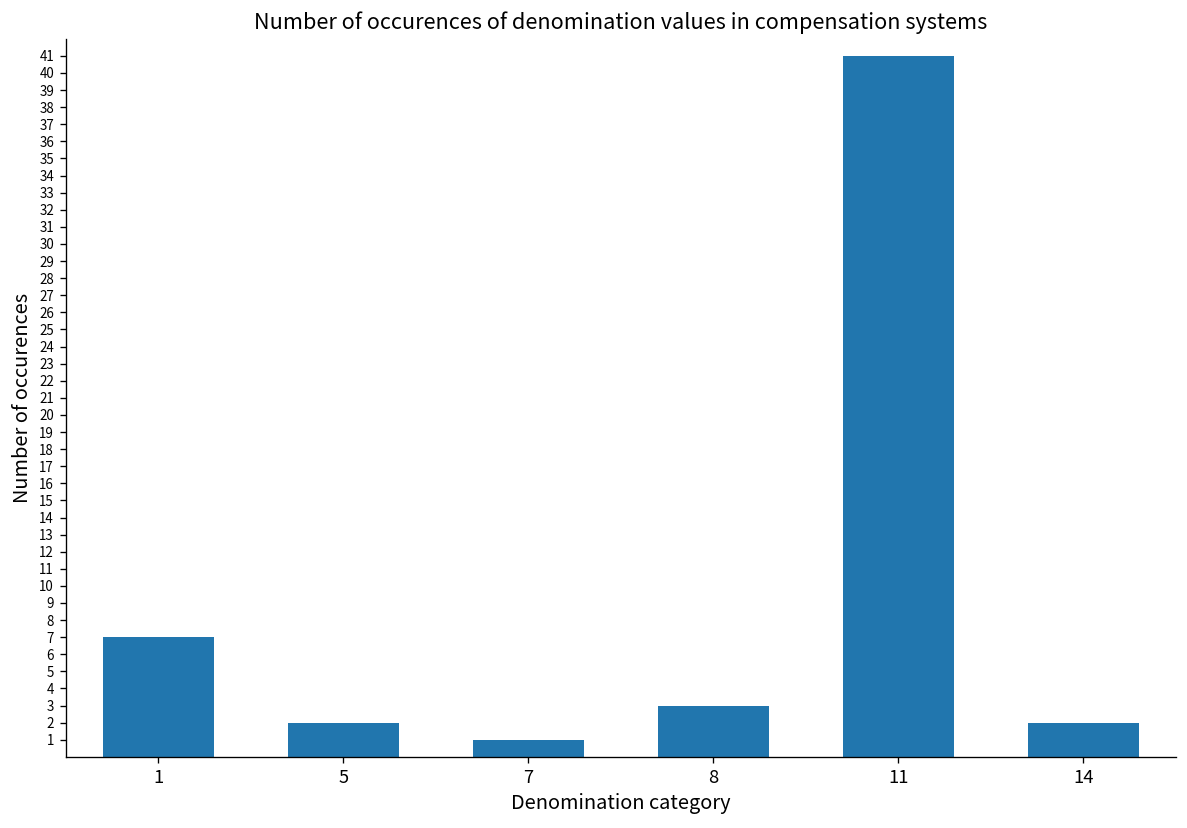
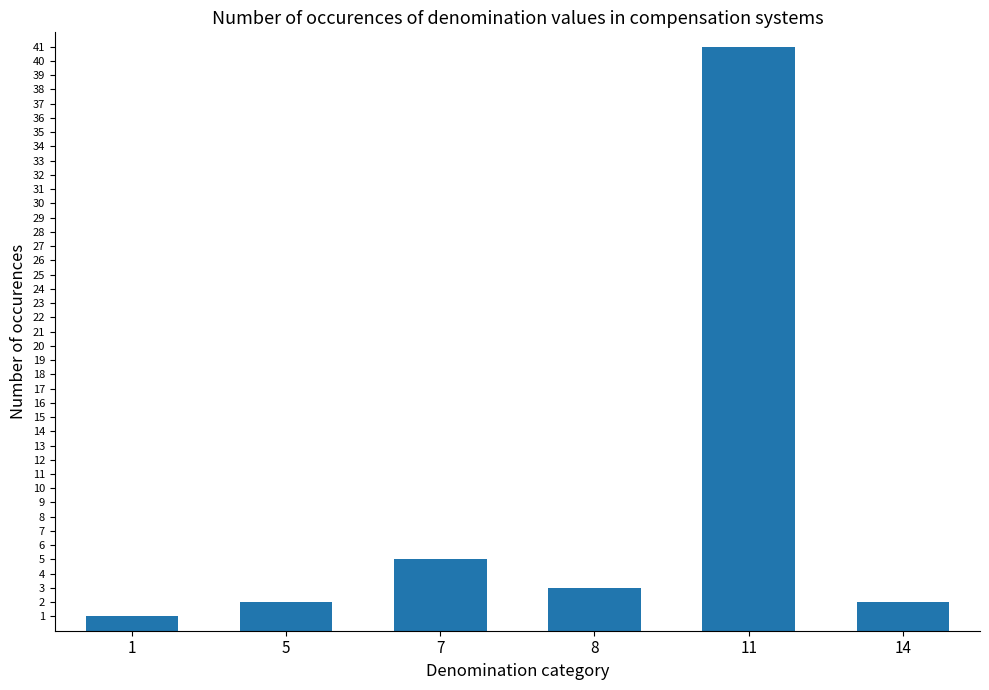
  {
-   "1": 7,
+   "1": 1,
    "5": 2,
-   "7": 1,
+   "7": 5,
    "8": 3,
    "11": 41,
    "14": 2
  }
